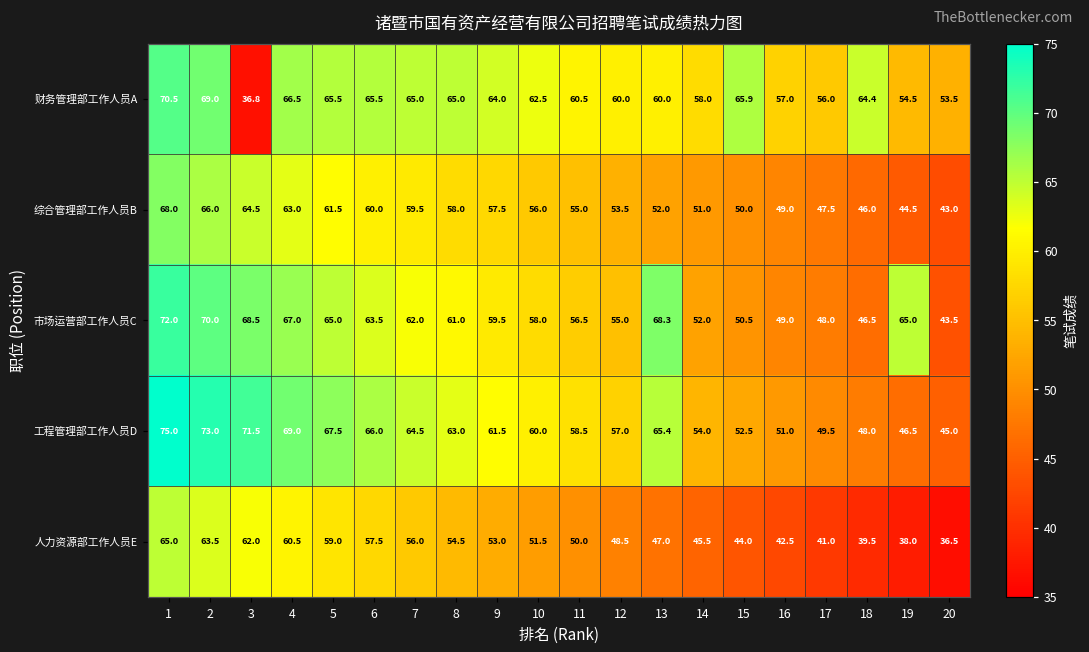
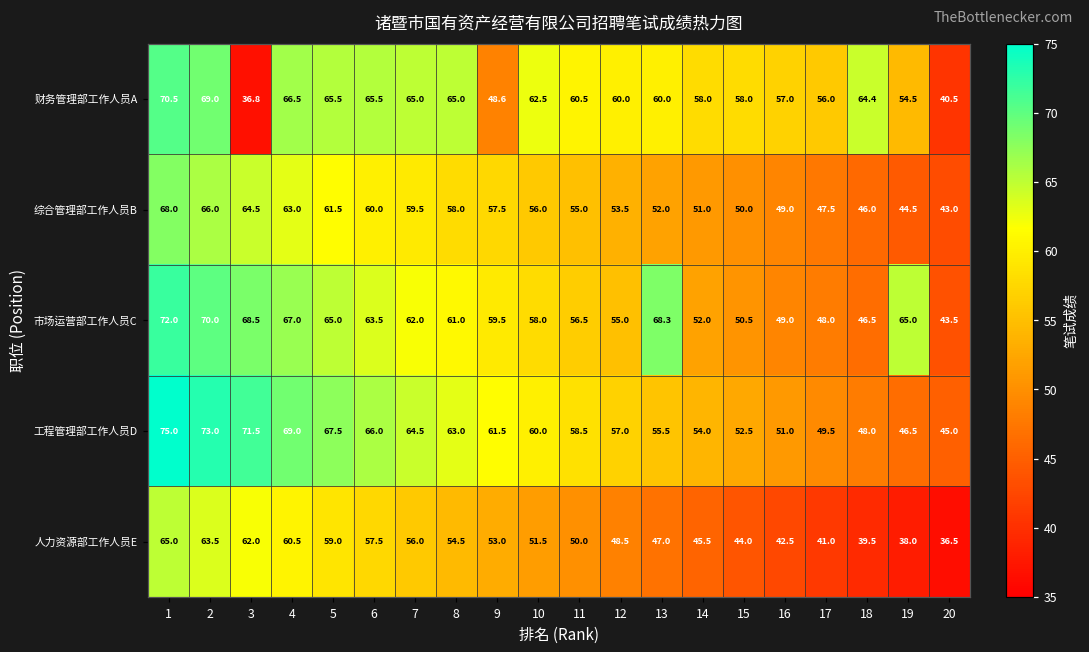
  {
    "财务管理部工作人员A": {
      "1": 70.5,
      "2": 69.0,
      "3": 36.8,
      "4": 66.5,
      "5": 65.5,
      "6": 65.5,
      "7": 65.0,
      "8": 65.0,
-     "9": 64.0,
+     "9": 48.6,
      "10": 62.5,
      "11": 60.5,
      "12": 60.0,
      "13": 60.0,
      "14": 58.0,
-     "15": 65.9,
+     "15": 58.0,
      "16": 57.0,
      "17": 56.0,
      "18": 64.4,
      "19": 54.5,
-     "20": 53.5
+     "20": 40.5
    },
    "综合管理部工作人员B": {
      "1": 68.0,
      "2": 66.0,
      "3": 64.5,
      "4": 63.0,
      "5": 61.5,
      "6": 60.0,
      "7": 59.5,
      "8": 58.0,
      "9": 57.5,
      "10": 56.0,
      "11": 55.0,
      "12": 53.5,
      "13": 52.0,
      "14": 51.0,
      "15": 50.0,
      "16": 49.0,
      "17": 47.5,
      "18": 46.0,
      "19": 44.5,
      "20": 43.0
    },
    "市场运营部工作人员C": {
      "1": 72.0,
      "2": 70.0,
      "3": 68.5,
      "4": 67.0,
      "5": 65.0,
      "6": 63.5,
      "7": 62.0,
      "8": 61.0,
      "9": 59.5,
      "10": 58.0,
      "11": 56.5,
      "12": 55.0,
      "13": 68.3,
      "14": 52.0,
      "15": 50.5,
      "16": 49.0,
      "17": 48.0,
      "18": 46.5,
      "19": 65.0,
      "20": 43.5
    },
    "工程管理部工作人员D": {
      "1": 75.0,
      "2": 73.0,
      "3": 71.5,
      "4": 69.0,
      "5": 67.5,
      "6": 66.0,
      "7": 64.5,
      "8": 63.0,
      "9": 61.5,
      "10": 60.0,
      "11": 58.5,
      "12": 57.0,
-     "13": 65.4,
+     "13": 55.5,
      "14": 54.0,
      "15": 52.5,
      "16": 51.0,
      "17": 49.5,
      "18": 48.0,
      "19": 46.5,
      "20": 45.0
    },
    "人力资源部工作人员E": {
      "1": 65.0,
      "2": 63.5,
      "3": 62.0,
      "4": 60.5,
      "5": 59.0,
      "6": 57.5,
      "7": 56.0,
      "8": 54.5,
      "9": 53.0,
      "10": 51.5,
      "11": 50.0,
      "12": 48.5,
      "13": 47.0,
      "14": 45.5,
      "15": 44.0,
      "16": 42.5,
      "17": 41.0,
      "18": 39.5,
      "19": 38.0,
      "20": 36.5
    }
  }
